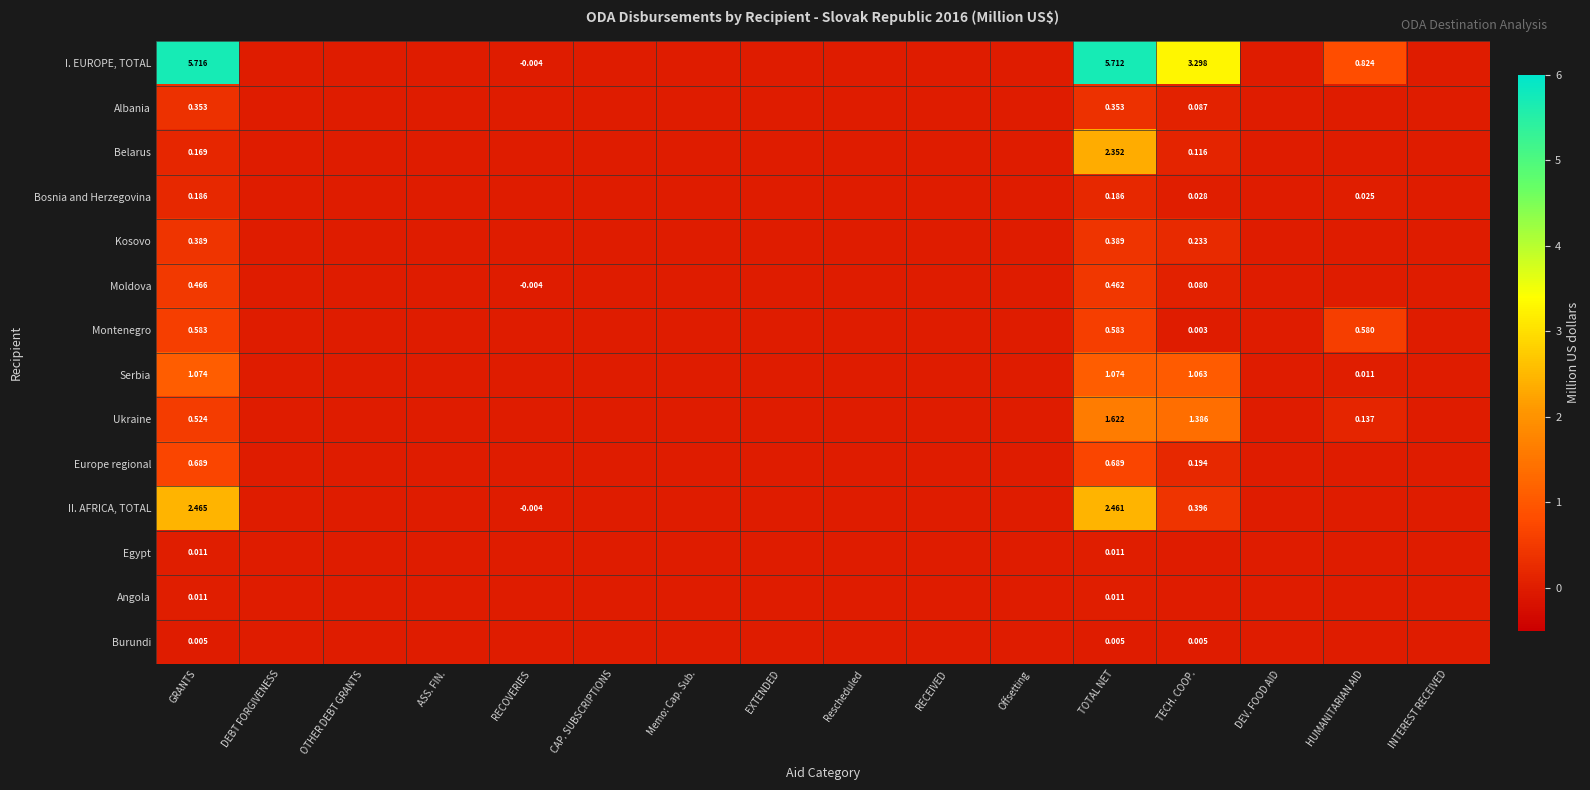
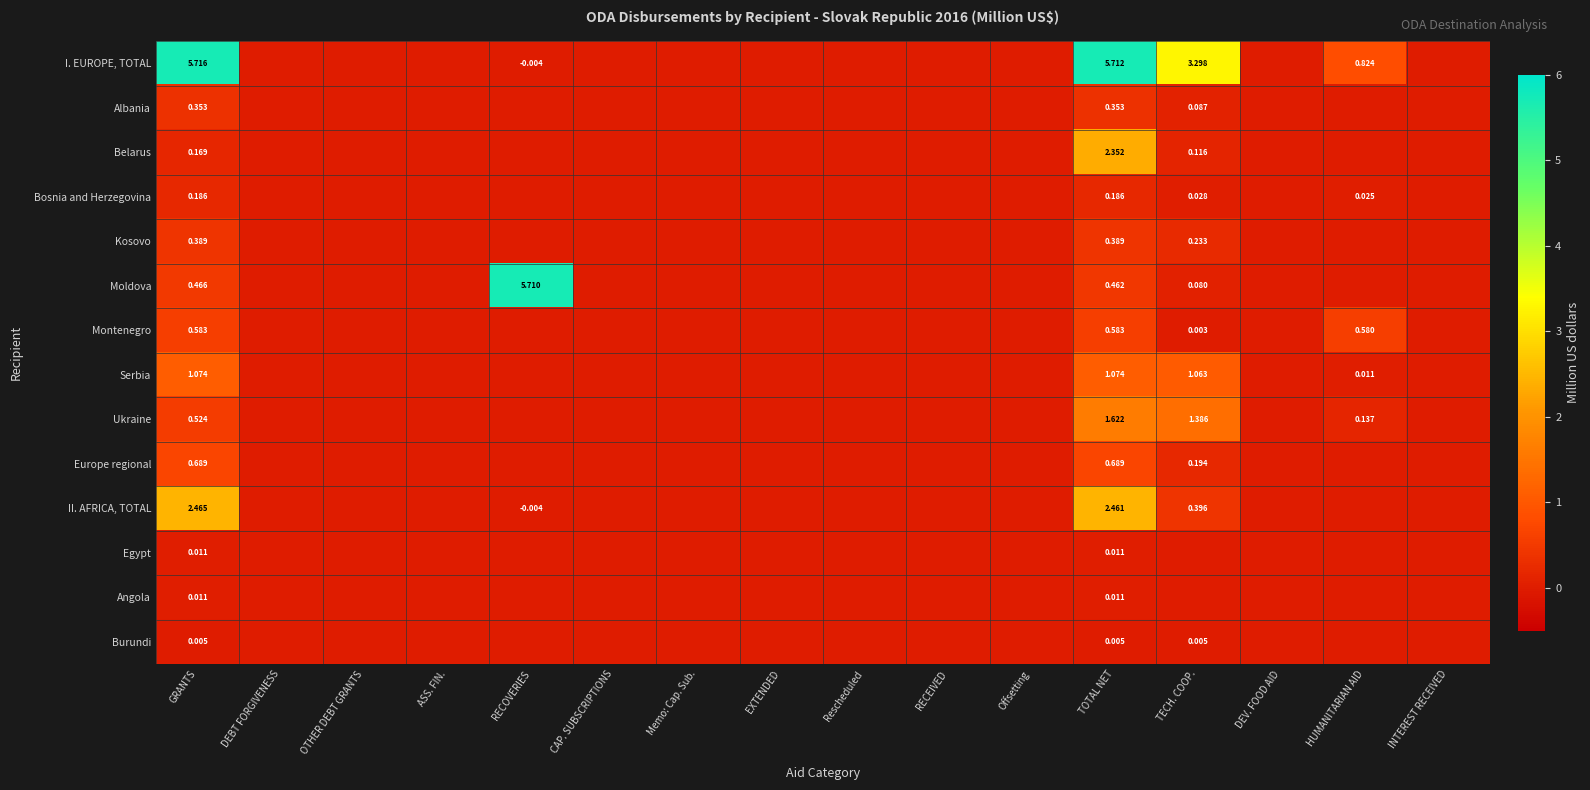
  {
    "I. EUROPE, TOTAL": {
      "GRANTS": 5.716,
      "RECOVERIES": -0.004,
      "TOTAL NET": 5.712,
      "TECH. COOP.": 3.298,
      "HUMANITARIAN AID": 0.824
    },
    "Albania": {
      "GRANTS": 0.353,
      "TOTAL NET": 0.353,
      "TECH. COOP.": 0.087
    },
    "Belarus": {
      "GRANTS": 0.169,
      "TOTAL NET": 2.352,
      "TECH. COOP.": 0.116
    },
    "Bosnia and Herzegovina": {
      "GRANTS": 0.186,
      "TOTAL NET": 0.186,
      "TECH. COOP.": 0.028,
      "HUMANITARIAN AID": 0.025
    },
    "Kosovo": {
      "GRANTS": 0.389,
      "TOTAL NET": 0.389,
      "TECH. COOP.": 0.233
    },
    "Moldova": {
      "GRANTS": 0.466,
-     "RECOVERIES": -0.004,
+     "RECOVERIES": 5.710,
      "TOTAL NET": 0.462,
      "TECH. COOP.": 0.080
    },
    "Montenegro": {
      "GRANTS": 0.583,
      "TOTAL NET": 0.583,
      "TECH. COOP.": 0.003,
      "HUMANITARIAN AID": 0.580
    },
    "Serbia": {
      "GRANTS": 1.074,
      "TOTAL NET": 1.074,
      "TECH. COOP.": 1.063,
      "HUMANITARIAN AID": 0.011
    },
    "Ukraine": {
      "GRANTS": 0.524,
      "TOTAL NET": 1.622,
      "TECH. COOP.": 1.386,
      "HUMANITARIAN AID": 0.137
    },
    "Europe regional": {
      "GRANTS": 0.689,
      "TOTAL NET": 0.689,
      "TECH. COOP.": 0.194
    },
    "II. AFRICA, TOTAL": {
      "GRANTS": 2.465,
      "RECOVERIES": -0.004,
      "TOTAL NET": 2.461,
      "TECH. COOP.": 0.396
    },
    "Egypt": {
      "GRANTS": 0.011,
      "TOTAL NET": 0.011
    },
    "Angola": {
      "GRANTS": 0.011,
      "TOTAL NET": 0.011
    },
    "Burundi": {
      "GRANTS": 0.005,
      "TOTAL NET": 0.005,
      "TECH. COOP.": 0.005
    }
  }
